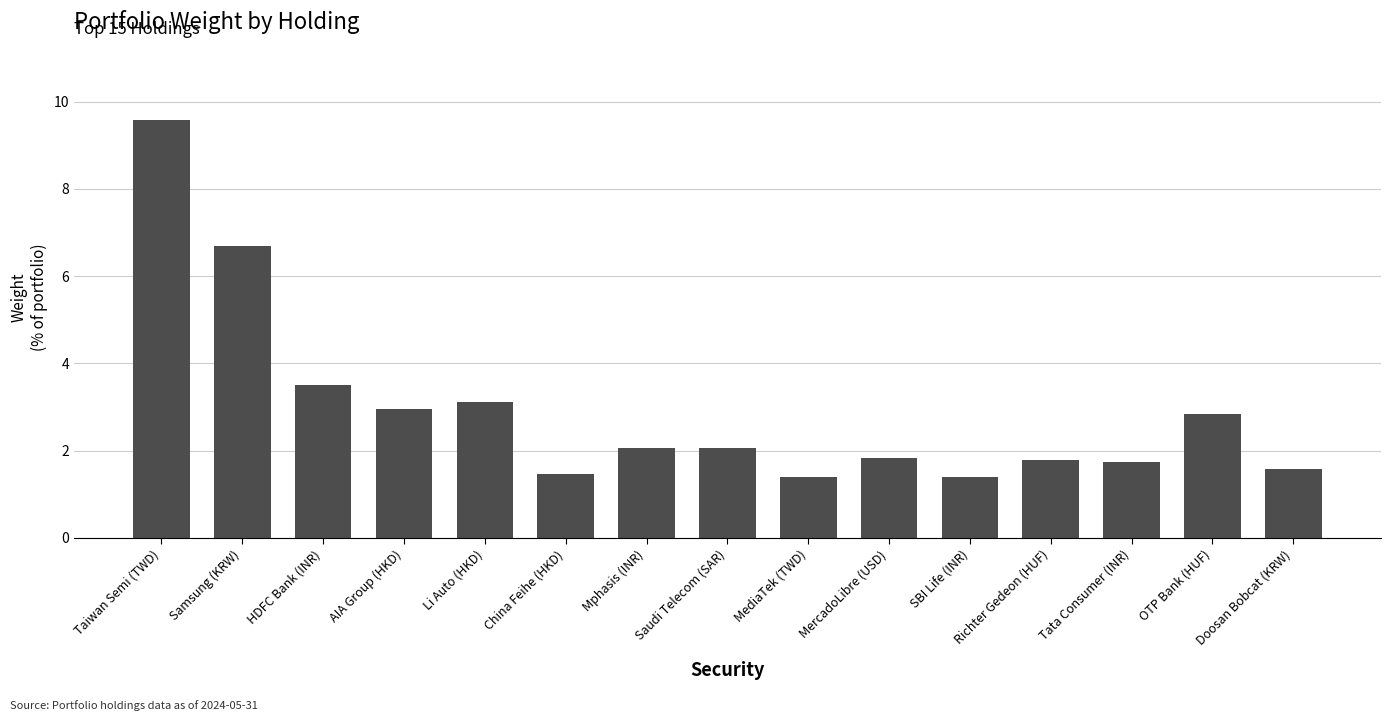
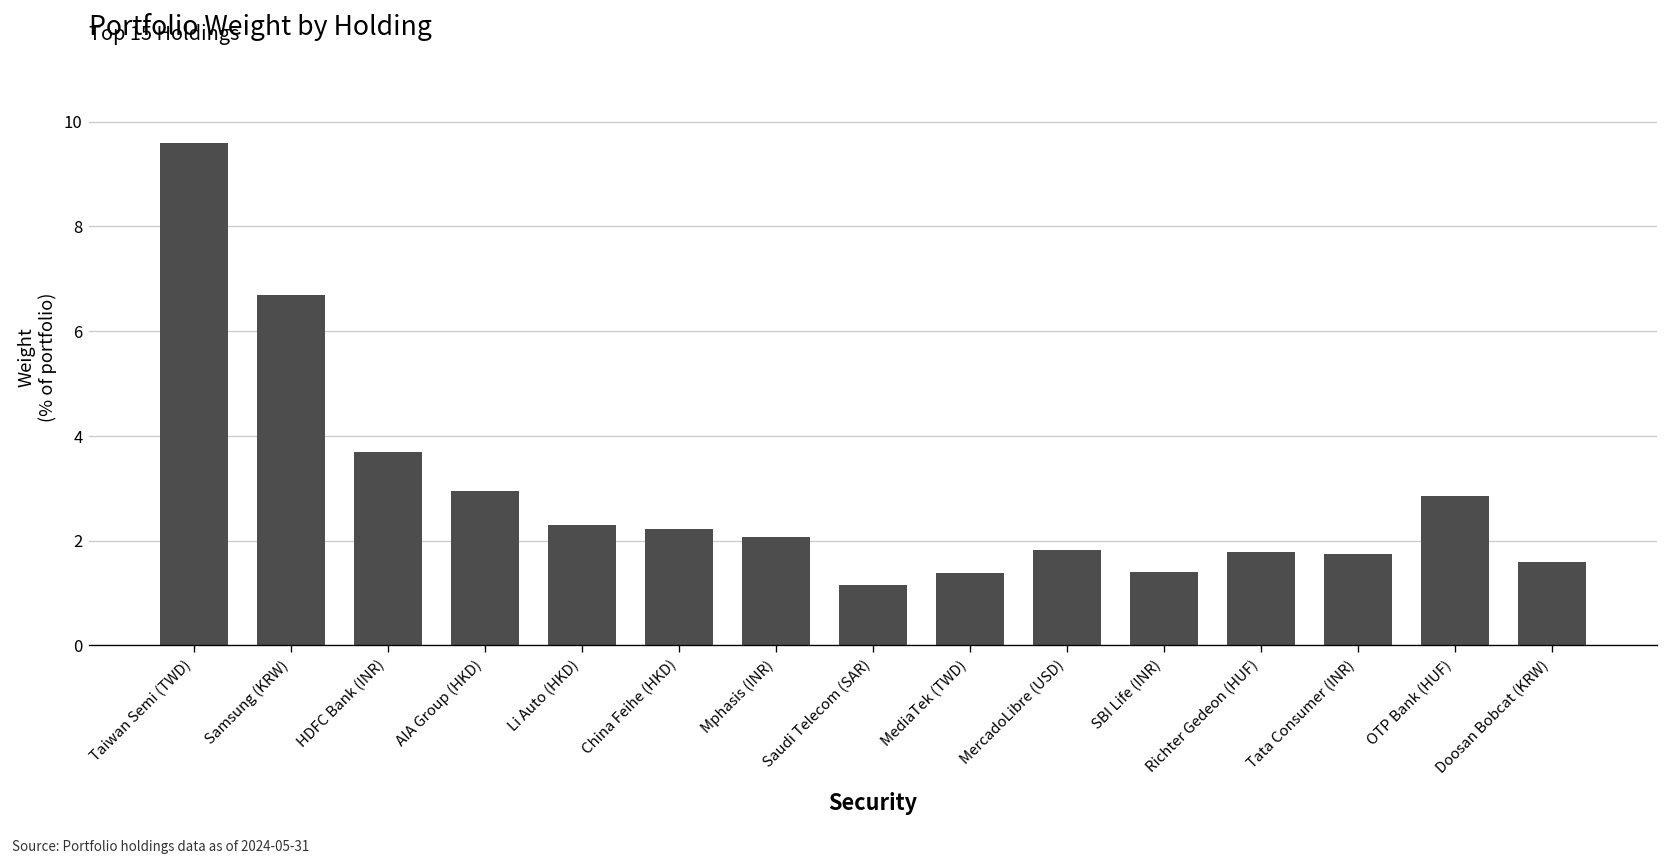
  {
    "Taiwan Semi (TWD)": 9.6,
    "Samsung (KRW)": 6.7,
-   "HDFC Bank (INR)": 3.5,
+   "HDFC Bank (INR)": 3.7,
    "AIA Group (HKD)": 3.0,
-   "Li Auto (HKD)": 3.1,
-   "China Feihe (HKD)": 1.5,
+   "Li Auto (HKD)": 2.3,
+   "China Feihe (HKD)": 2.2,
    "Mphasis (INR)": 2.1,
-   "Saudi Telecom (SAR)": 2.1,
+   "Saudi Telecom (SAR)": 1.2,
    "MediaTek (TWD)": 1.4,
    "MercadoLibre (USD)": 1.8,
    "SBI Life (INR)": 1.4,
    "Richter Gedeon (HUF)": 1.8,
    "Tata Consumer (INR)": 1.7,
    "OTP Bank (HUF)": 2.8,
    "Doosan Bobcat (KRW)": 1.6
  }
